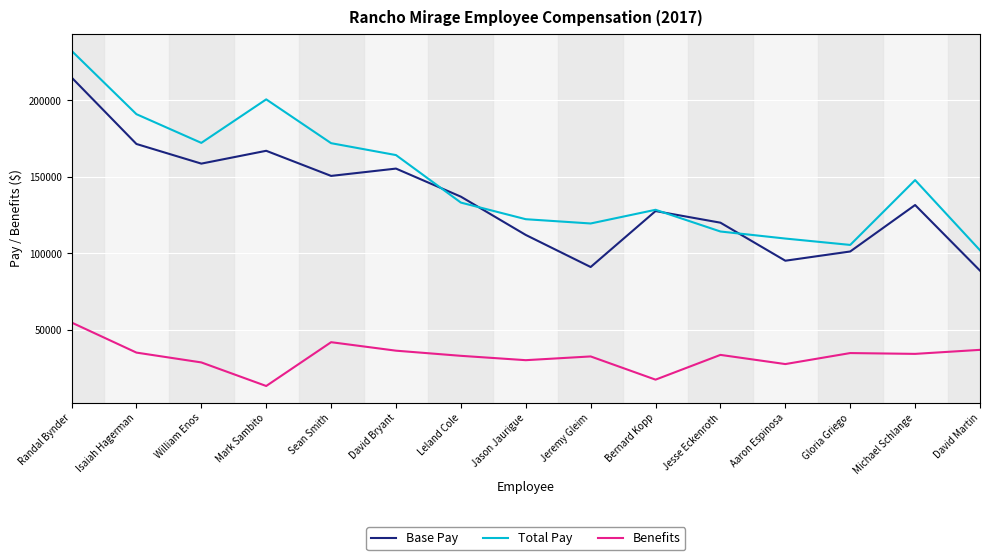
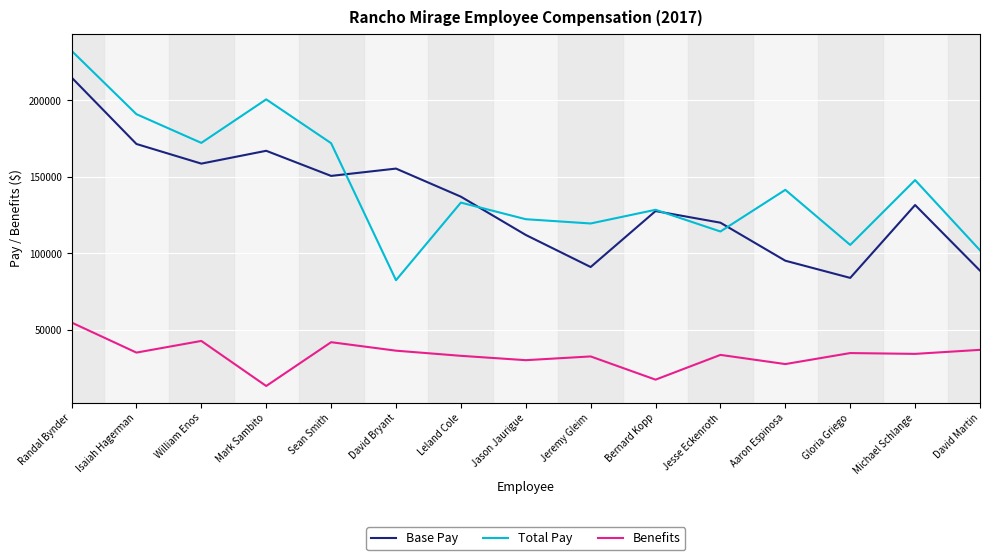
  {
    "Base Pay": {
      "Randal Bynder": 215000,
      "Isaiah Hagerman": 172000,
      "William Enos": 159000,
      "Mark Sambito": 167000,
      "Sean Smith": 151000,
      "David Bryant": 155000,
      "Leland Cole": 137000,
      "Jason Jaurigue": 112000,
      "Jeremy Gleim": 91000,
      "Jesse Eckenroth": 120000,
      "Aaron Espinosa": 95000,
-     "Gloria Griego": 101000,
+     "Gloria Griego": 84000,
      "Michael Schlange": 132000,
      "David Martin": 89000
    },
    "Total Pay": {
      "Randal Bynder": 232000,
      "Isaiah Hagerman": 191000,
      "William Enos": 172000,
      "Mark Sambito": 201000,
      "Sean Smith": 172000,
-     "David Bryant": 164000,
+     "David Bryant": 82000,
      "Leland Cole": 133000,
      "Jason Jaurigue": 122000,
      "Jeremy Gleim": 120000,
      "Jesse Eckenroth": 114000,
-     "Aaron Espinosa": 110000,
+     "Aaron Espinosa": 142000,
      "Gloria Griego": 106000,
      "Michael Schlange": 148000,
      "David Martin": 102000
    },
    "Benefits": {
      "Randal Bynder": 55000,
      "Isaiah Hagerman": 35000,
-     "William Enos": 29000,
+     "William Enos": 43000,
      "Mark Sambito": 13000,
      "Sean Smith": 42000,
      "David Bryant": 36000,
      "Leland Cole": 33000,
      "Jason Jaurigue": 30000,
      "Jeremy Gleim": 33000,
      "Bernard Kopp": 17000,
      "Jesse Eckenroth": 34000,
      "Aaron Espinosa": 28000,
      "Gloria Griego": 35000,
      "Michael Schlange": 34000,
      "David Martin": 37000
    }
  }
